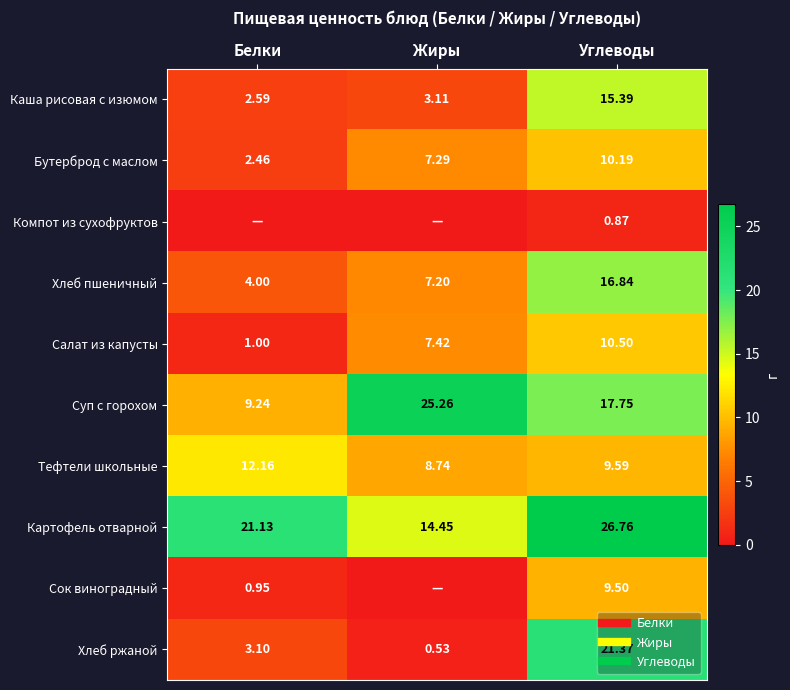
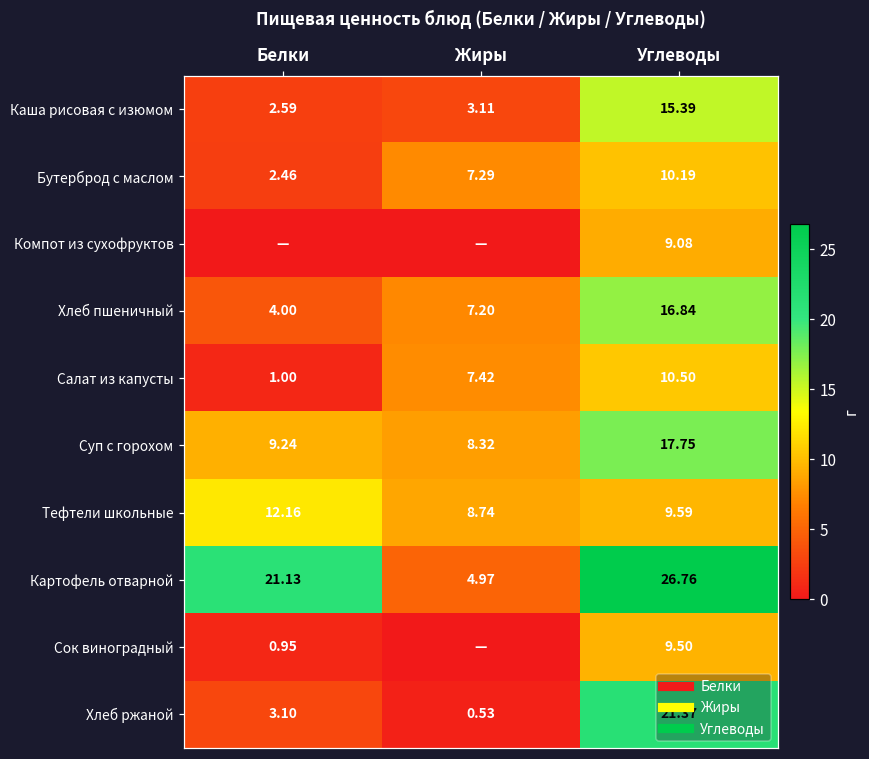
  {
    "Каша рисовая с изюмом": {
      "Белки": 2.59,
      "Жиры": 3.11,
      "Углеводы": 15.39
    },
    "Бутерброд с маслом": {
      "Белки": 2.46,
      "Жиры": 7.29,
      "Углеводы": 10.19
    },
    "Компот из сухофруктов": {
-     "Углеводы": 0.87
+     "Углеводы": 9.08
    },
    "Хлеб пшеничный": {
      "Белки": 4.00,
      "Жиры": 7.20,
      "Углеводы": 16.84
    },
    "Салат из капусты": {
      "Белки": 1.00,
      "Жиры": 7.42,
      "Углеводы": 10.50
    },
    "Суп с горохом": {
      "Белки": 9.24,
-     "Жиры": 25.26,
+     "Жиры": 8.32,
      "Углеводы": 17.75
    },
    "Тефтели школьные": {
      "Белки": 12.16,
      "Жиры": 8.74,
      "Углеводы": 9.59
    },
    "Картофель отварной": {
      "Белки": 21.13,
-     "Жиры": 14.45,
+     "Жиры": 4.97,
      "Углеводы": 26.76
    },
    "Сок виноградный": {
      "Белки": 0.95,
      "Углеводы": 9.50
    },
    "Хлеб ржаной": {
      "Белки": 3.10,
      "Жиры": 0.53
    }
  }
